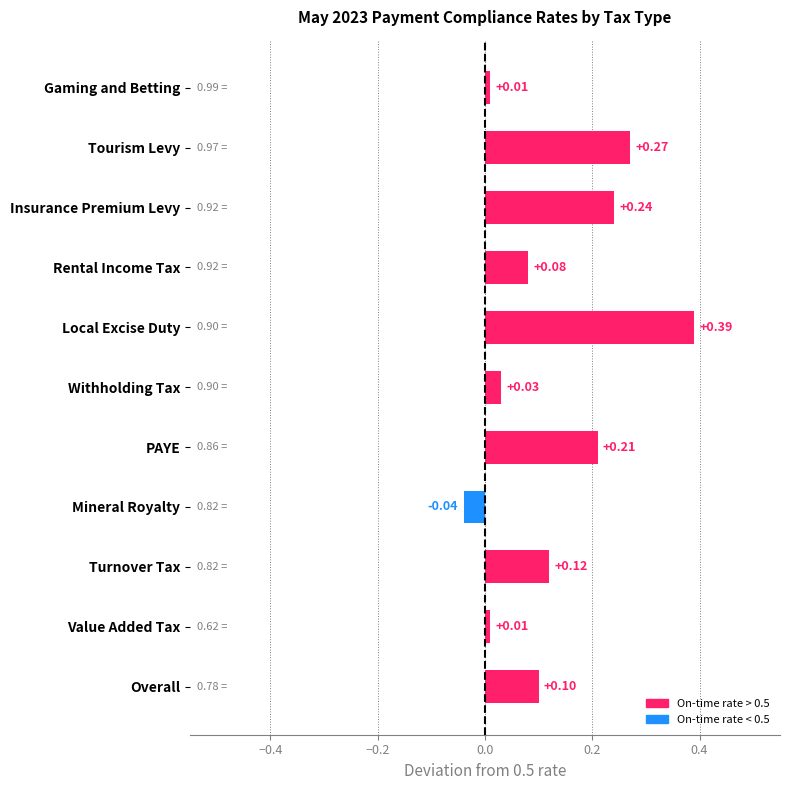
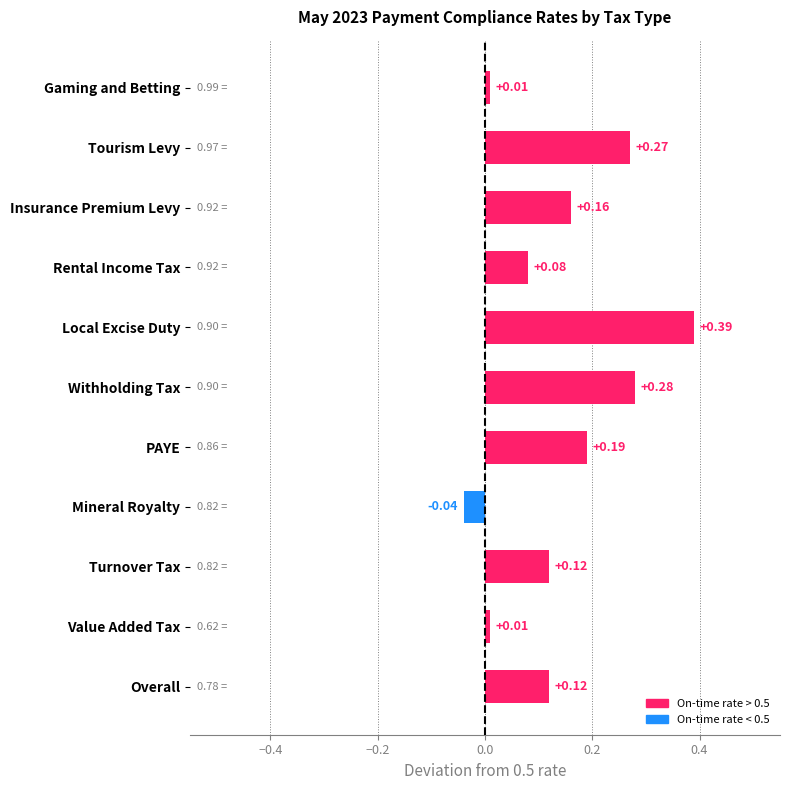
  {
    "Gaming and Betting": "+0.01",
    "Tourism Levy": "+0.27",
-   "Insurance Premium Levy": "+0.24",
+   "Insurance Premium Levy": "+0.16",
    "Rental Income Tax": "+0.08",
    "Local Excise Duty": "+0.39",
-   "Withholding Tax": "+0.03",
-   "PAYE": "+0.21",
+   "Withholding Tax": "+0.28",
+   "PAYE": "+0.19",
    "Mineral Royalty": "-0.04",
    "Turnover Tax": "+0.12",
    "Value Added Tax": "+0.01",
-   "Overall": "+0.10"
+   "Overall": "+0.12"
  }
